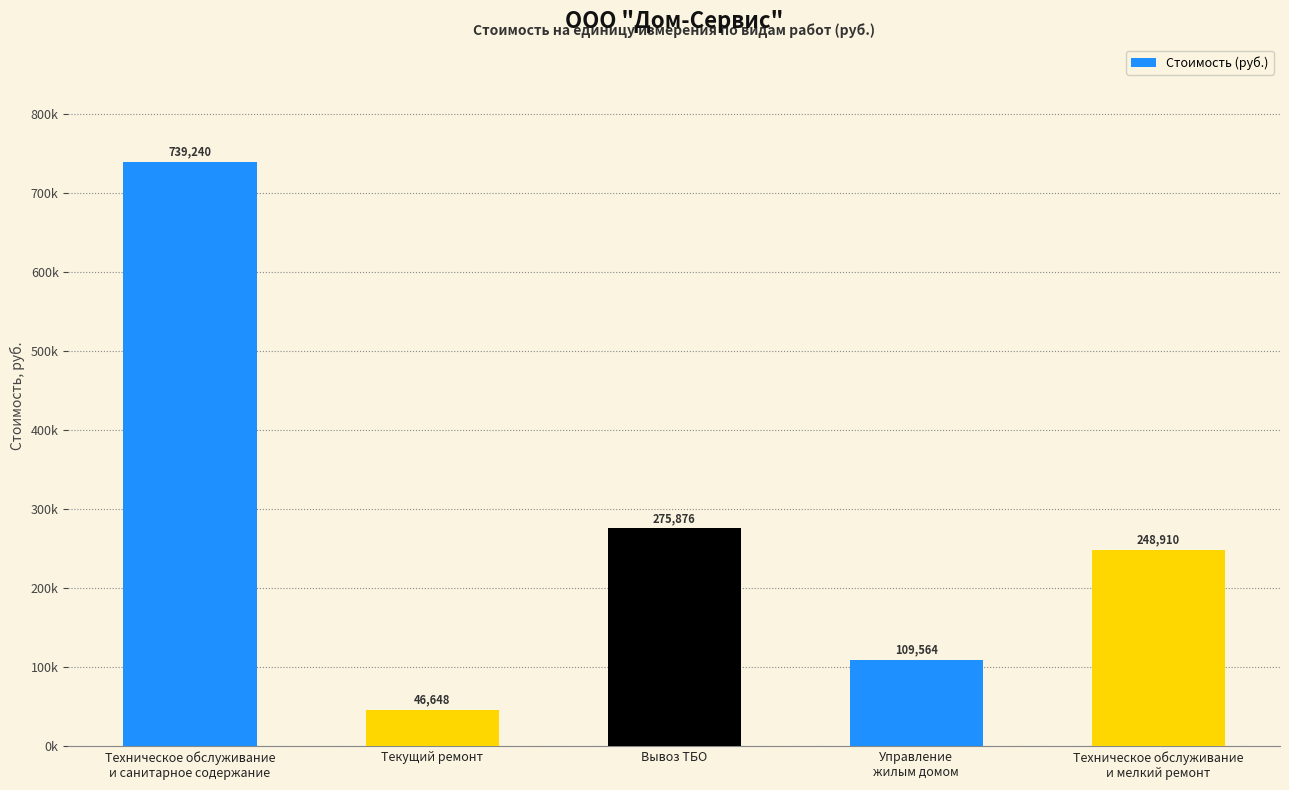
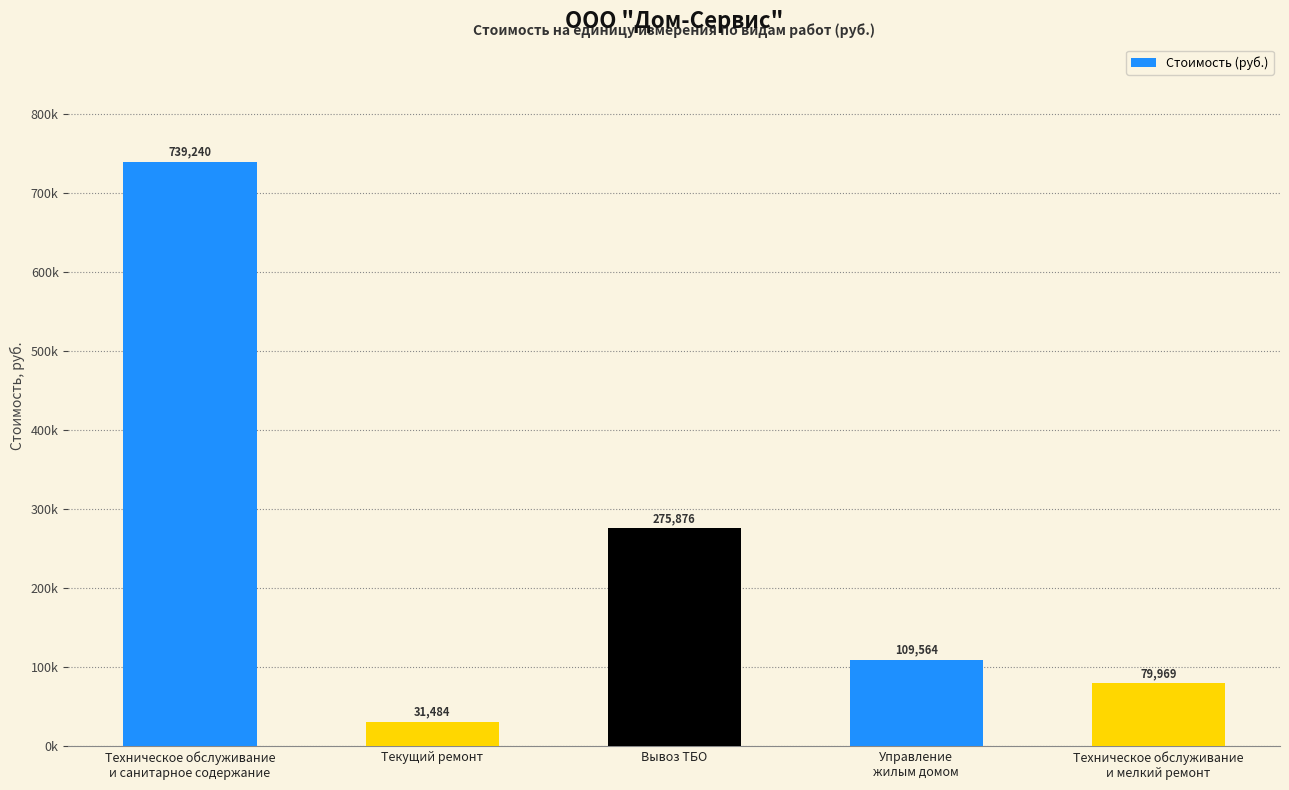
  {
    "Техническое обслуживание и санитарное содержание": "739,240",
-   "Текущий ремонт": "46,648",
+   "Текущий ремонт": "31,484",
    "Вывоз ТБО": "275,876",
    "Управление жилым домом": "109,564",
-   "Техническое обслуживание и мелкий ремонт": "248,910"
+   "Техническое обслуживание и мелкий ремонт": "79,969"
  }
